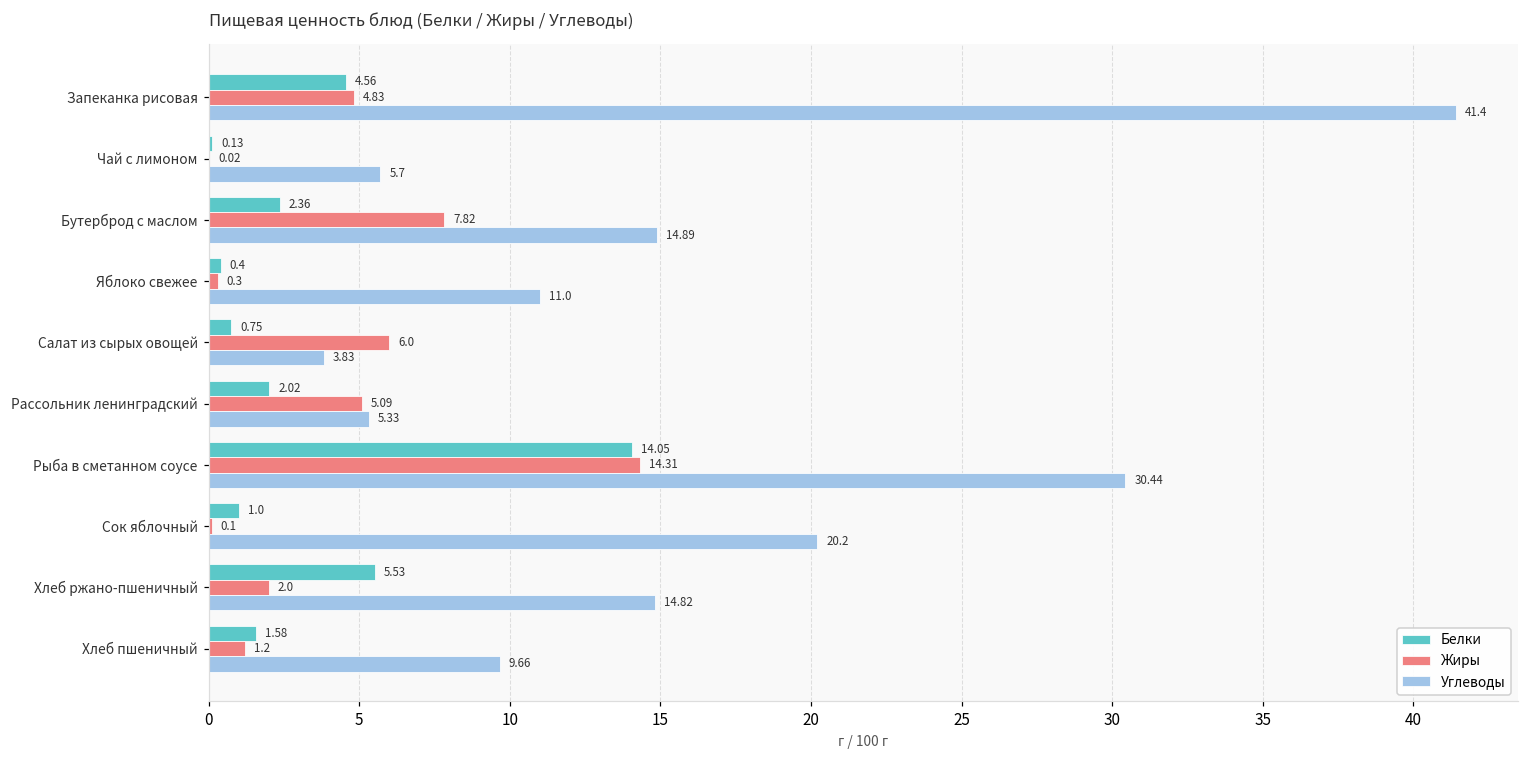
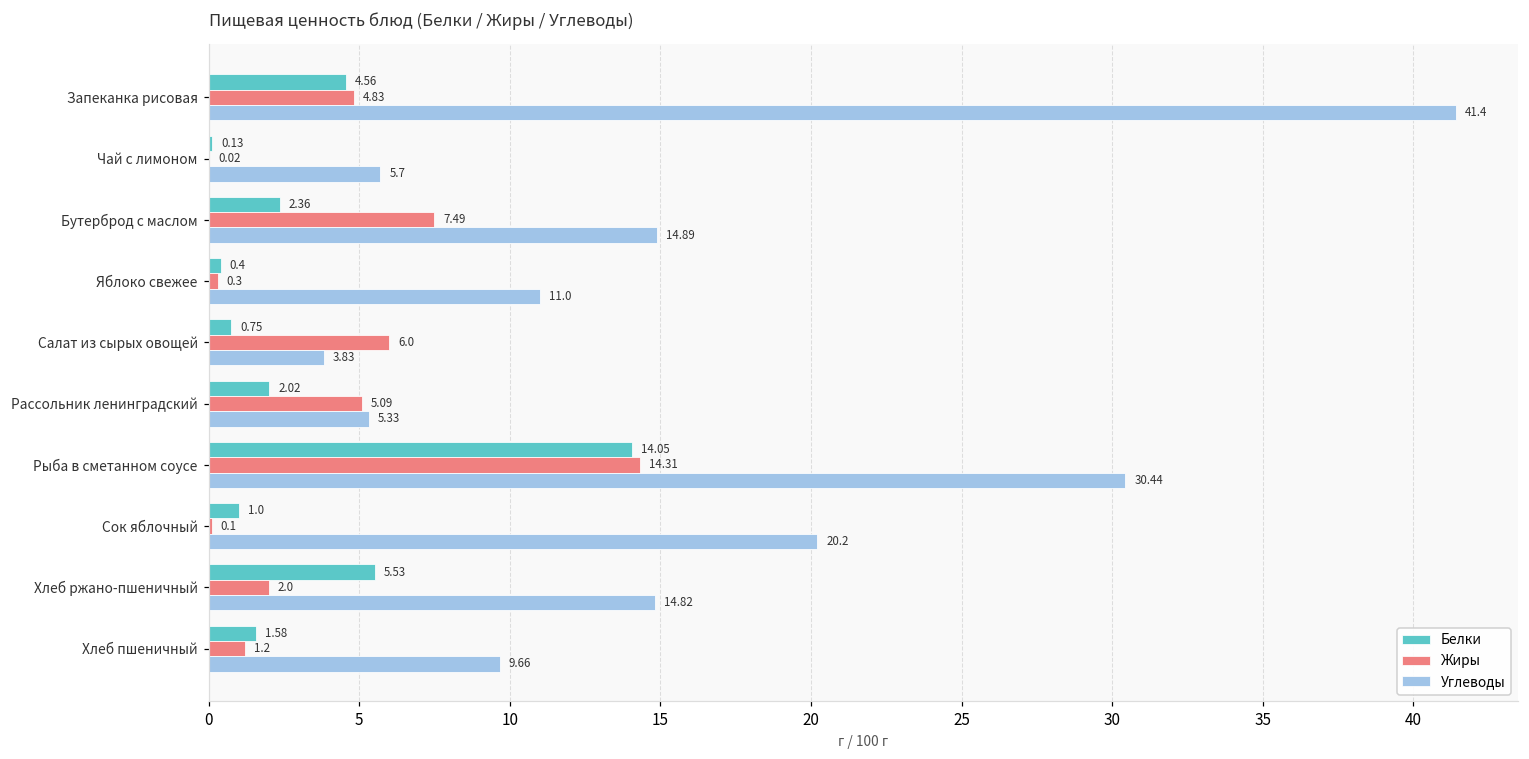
  {
    "Белки": {
      "Запеканка рисовая": 4.56,
      "Чай с лимоном": 0.13,
      "Бутерброд с маслом": 2.36,
      "Яблоко свежее": 0.4,
      "Салат из сырых овощей": 0.75,
      "Рассольник ленинградский": 2.02,
      "Рыба в сметанном соусе": 14.05,
      "Сок яблочный": 1.0,
      "Хлеб ржано-пшеничный": 5.53,
      "Хлеб пшеничный": 1.58
    },
    "Жиры": {
      "Запеканка рисовая": 4.83,
      "Чай с лимоном": 0.02,
-     "Бутерброд с маслом": 7.82,
+     "Бутерброд с маслом": 7.49,
      "Яблоко свежее": 0.3,
      "Салат из сырых овощей": 6.0,
      "Рассольник ленинградский": 5.09,
      "Рыба в сметанном соусе": 14.31,
      "Сок яблочный": 0.1,
      "Хлеб ржано-пшеничный": 2.0,
      "Хлеб пшеничный": 1.2
    },
    "Углеводы": {
      "Запеканка рисовая": 41.4,
      "Чай с лимоном": 5.7,
      "Бутерброд с маслом": 14.89,
      "Яблоко свежее": 11.0,
      "Салат из сырых овощей": 3.83,
      "Рассольник ленинградский": 5.33,
      "Рыба в сметанном соусе": 30.44,
      "Сок яблочный": 20.2,
      "Хлеб ржано-пшеничный": 14.82,
      "Хлеб пшеничный": 9.66
    }
  }
